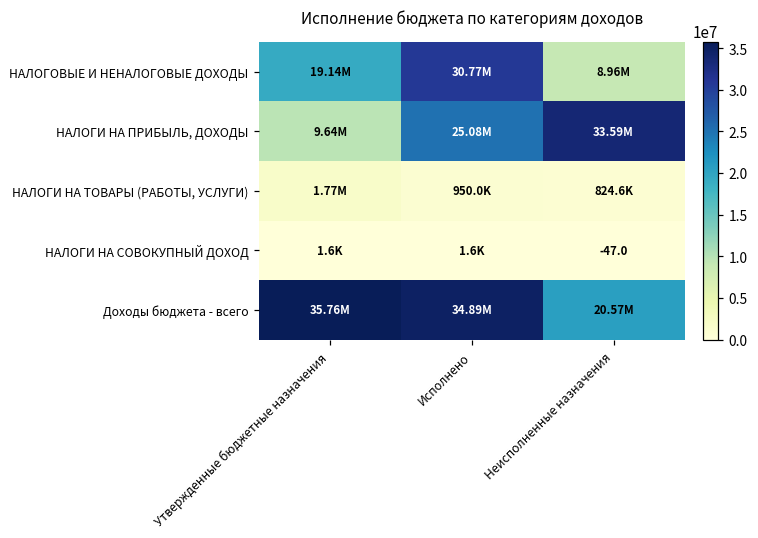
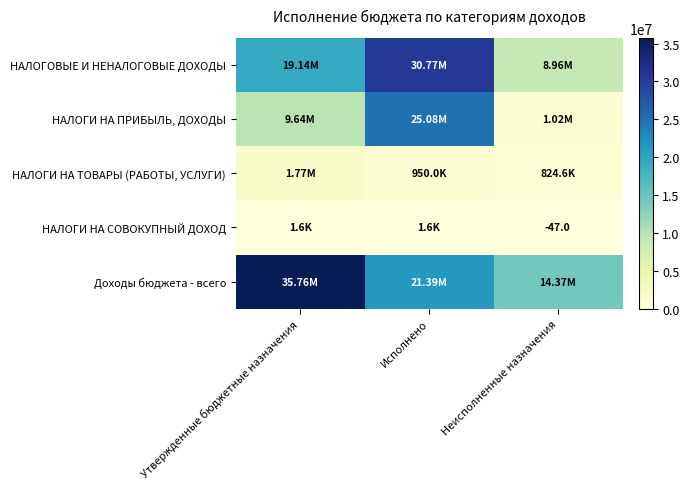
  {
    "НАЛОГОВЫЕ И НЕНАЛОГОВЫЕ ДОХОДЫ": {
      "Утвержденные бюджетные назначения": "19.14M",
      "Исполнено": "30.77M",
      "Неисполненные назначения": "8.96M"
    },
    "НАЛОГИ НА ПРИБЫЛЬ, ДОХОДЫ": {
      "Утвержденные бюджетные назначения": "9.64M",
      "Исполнено": "25.08M",
-     "Неисполненные назначения": "33.59M"
+     "Неисполненные назначения": "1.02M"
    },
    "НАЛОГИ НА ТОВАРЫ (РАБОТЫ, УСЛУГИ)": {
      "Утвержденные бюджетные назначения": "1.77M",
      "Исполнено": "950.0K",
      "Неисполненные назначения": "824.6K"
    },
    "НАЛОГИ НА СОВОКУПНЫЙ ДОХОД": {
      "Утвержденные бюджетные назначения": "1.6K",
      "Исполнено": "1.6K",
      "Неисполненные назначения": "-47.0"
    },
    "Доходы бюджета - всего": {
      "Утвержденные бюджетные назначения": "35.76M",
-     "Исполнено": "34.89M",
-     "Неисполненные назначения": "20.57M"
+     "Исполнено": "21.39M",
+     "Неисполненные назначения": "14.37M"
    }
  }
